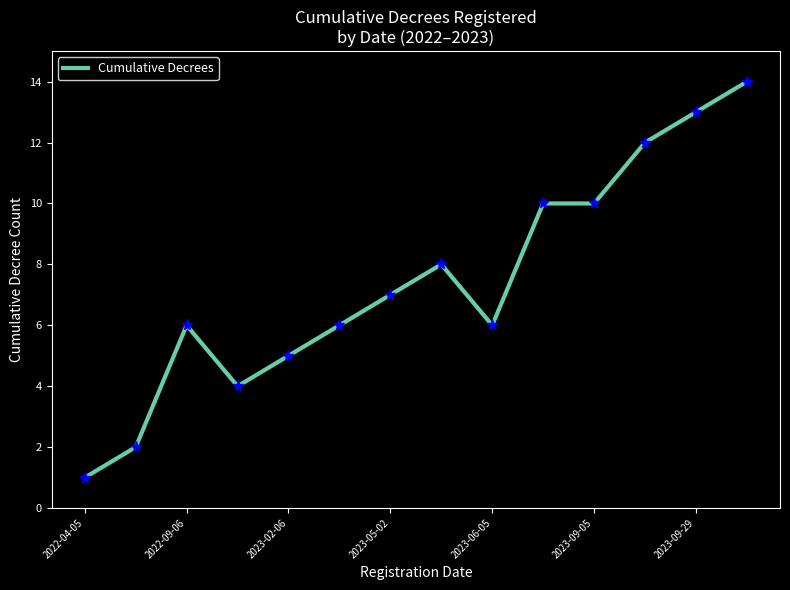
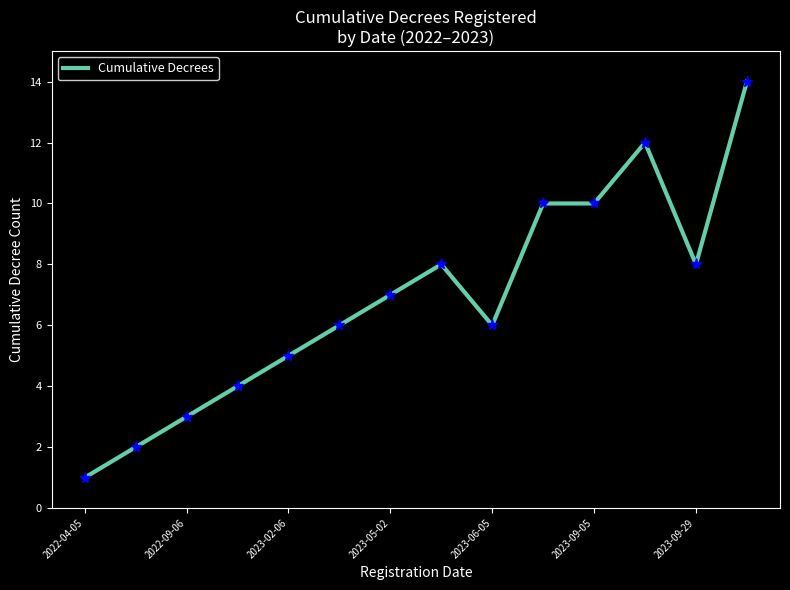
  {
    "2022-04-05": 1,
-   "2022-09-06": 6,
+   "2022-09-06": 3,
    "2023-05-02": 7,
    "2023-06-05": 6,
    "2023-09-05": 10,
-   "2023-09-29": 13
+   "2023-09-29": 8
  }
